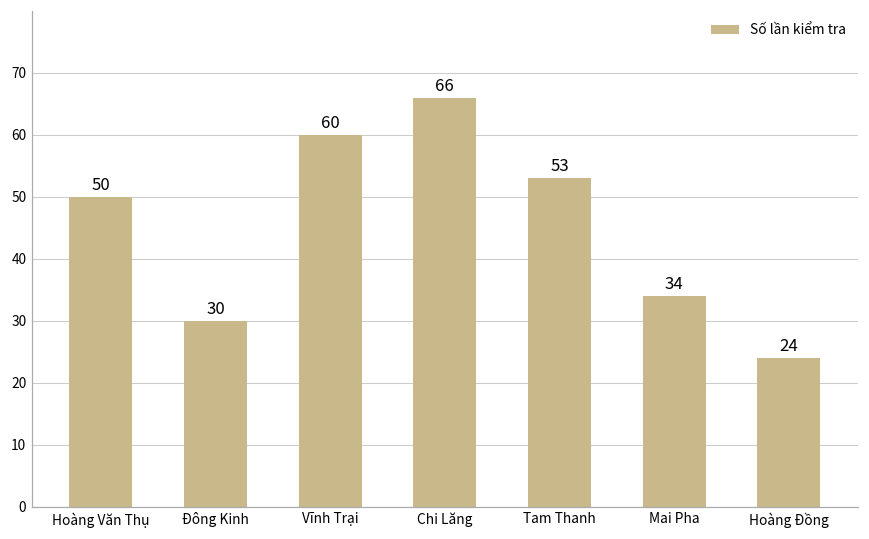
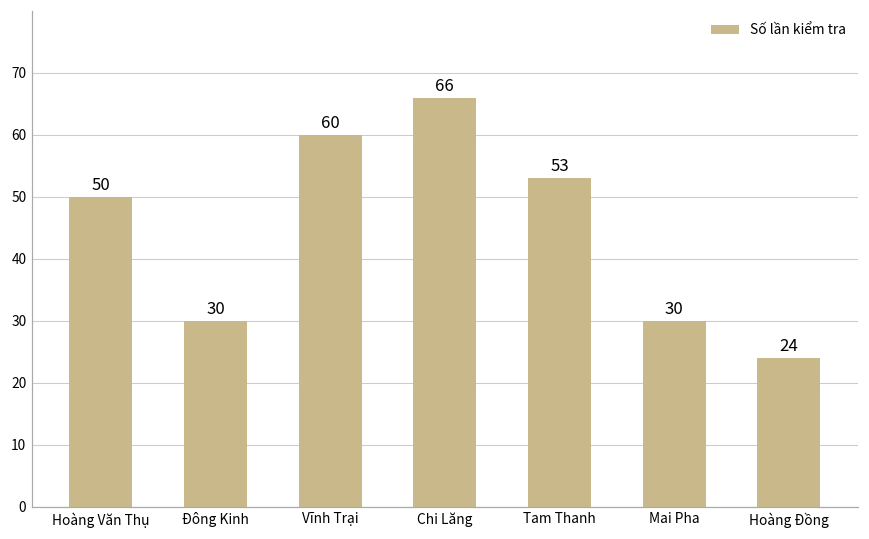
  {
    "Hoàng Văn Thụ": 50,
    "Đông Kinh": 30,
    "Vĩnh Trại": 60,
    "Chi Lăng": 66,
    "Tam Thanh": 53,
-   "Mai Pha": 34,
+   "Mai Pha": 30,
    "Hoàng Đồng": 24
  }
